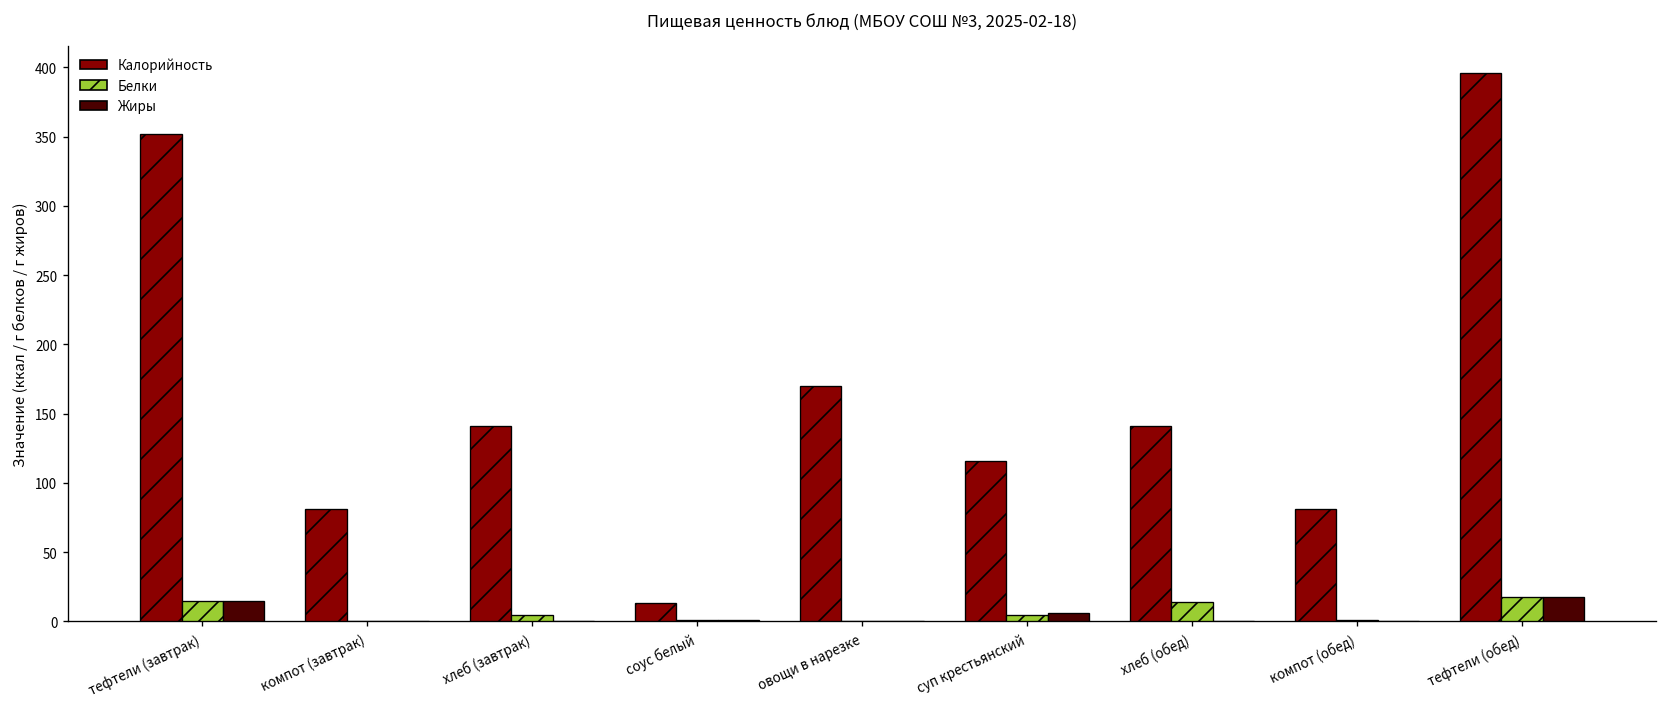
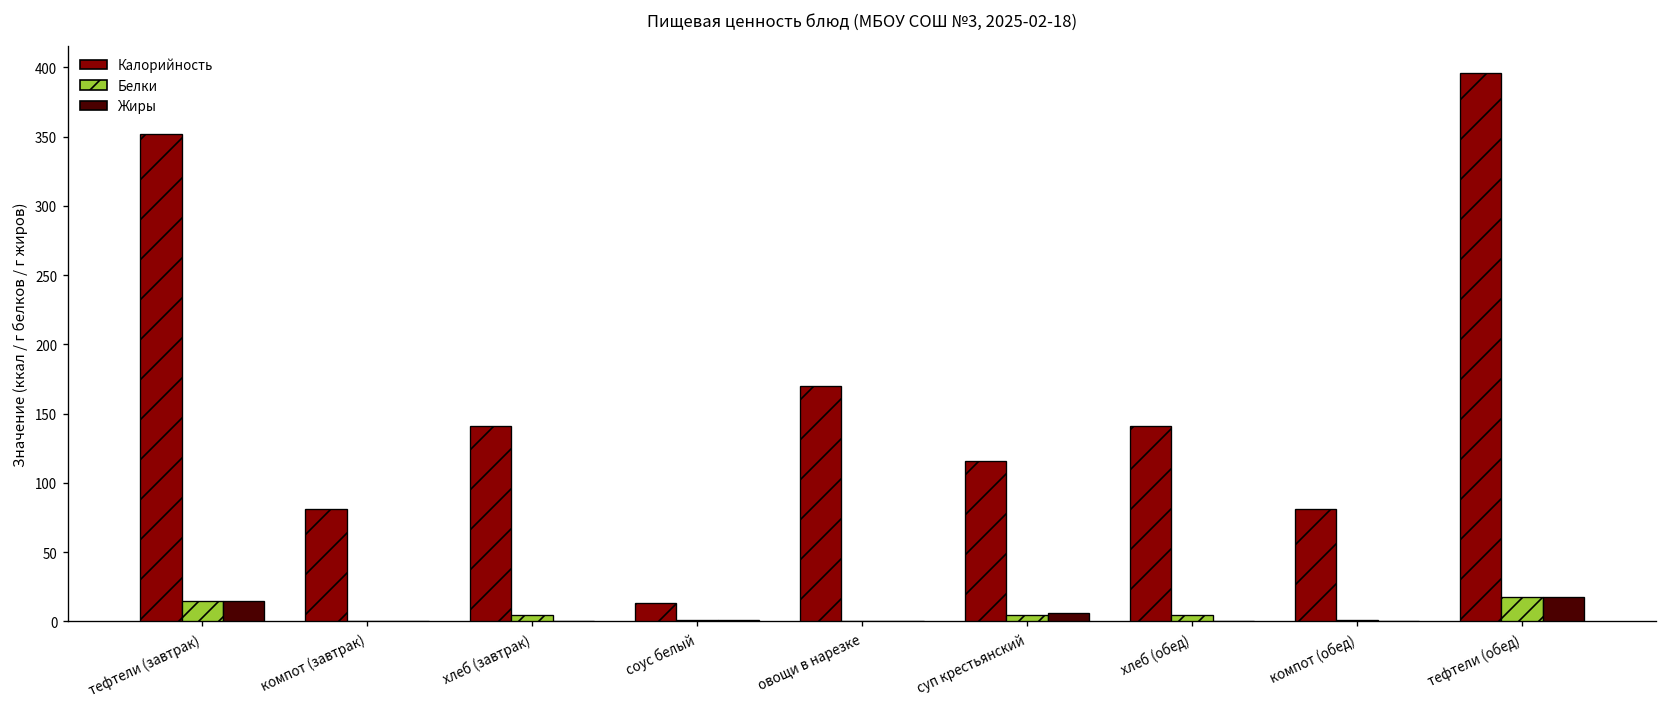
  {
    "Калорийность": {
      "тефтели (завтрак)": 352,
      "компот (завтрак)": 81,
      "хлеб (завтрак)": 141,
      "соус белый": 13,
      "овощи в нарезке": 170,
      "суп крестьянский": 116,
      "хлеб (обед)": 141,
      "компот (обед)": 81,
      "тефтели (обед)": 396
    },
    "Белки": {
      "тефтели (завтрак)": 15,
      "хлеб (завтрак)": 5,
      "овощи в нарезке": 0,
      "суп крестьянский": 5,
-     "хлеб (обед)": 14,
+     "хлеб (обед)": 5,
      "тефтели (обед)": 18
    },
    "Жиры": {
      "тефтели (завтрак)": 15,
      "компот (завтрак)": 0,
      "хлеб (завтрак)": 0,
      "овощи в нарезке": 0,
      "суп крестьянский": 6,
      "хлеб (обед)": 0,
      "компот (обед)": 0,
      "тефтели (обед)": 18
    }
  }
